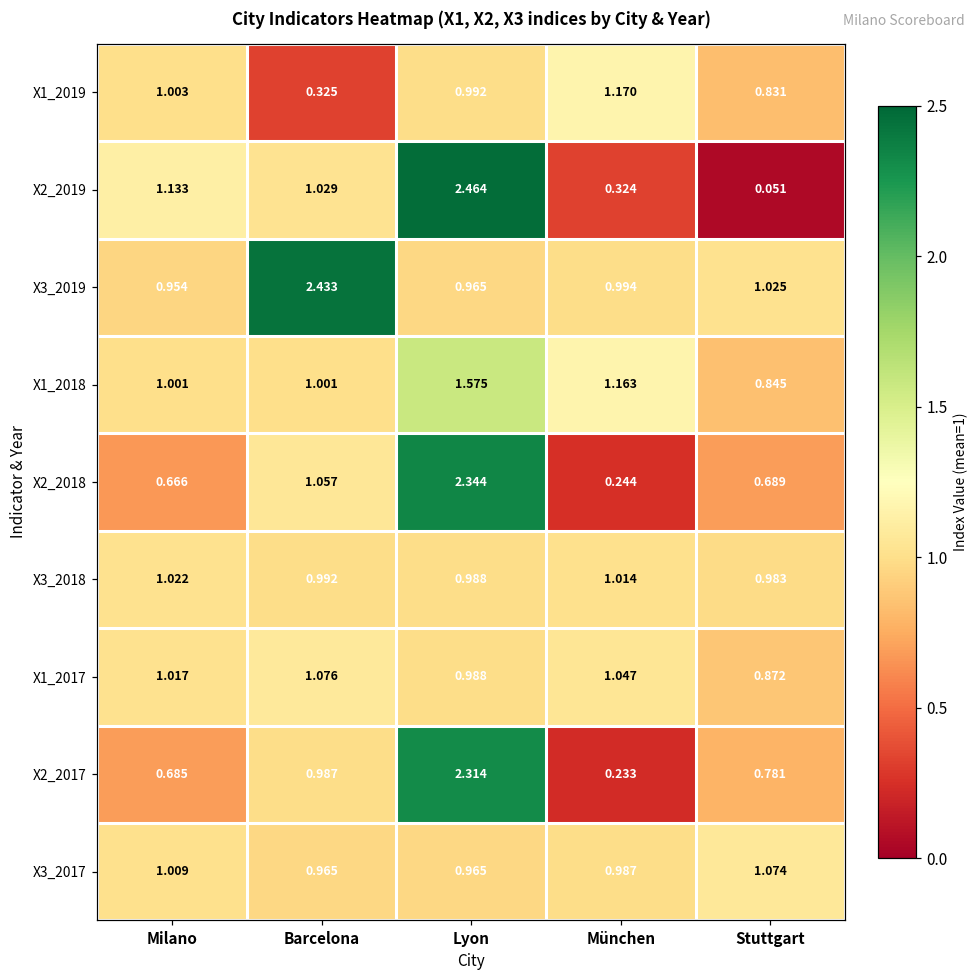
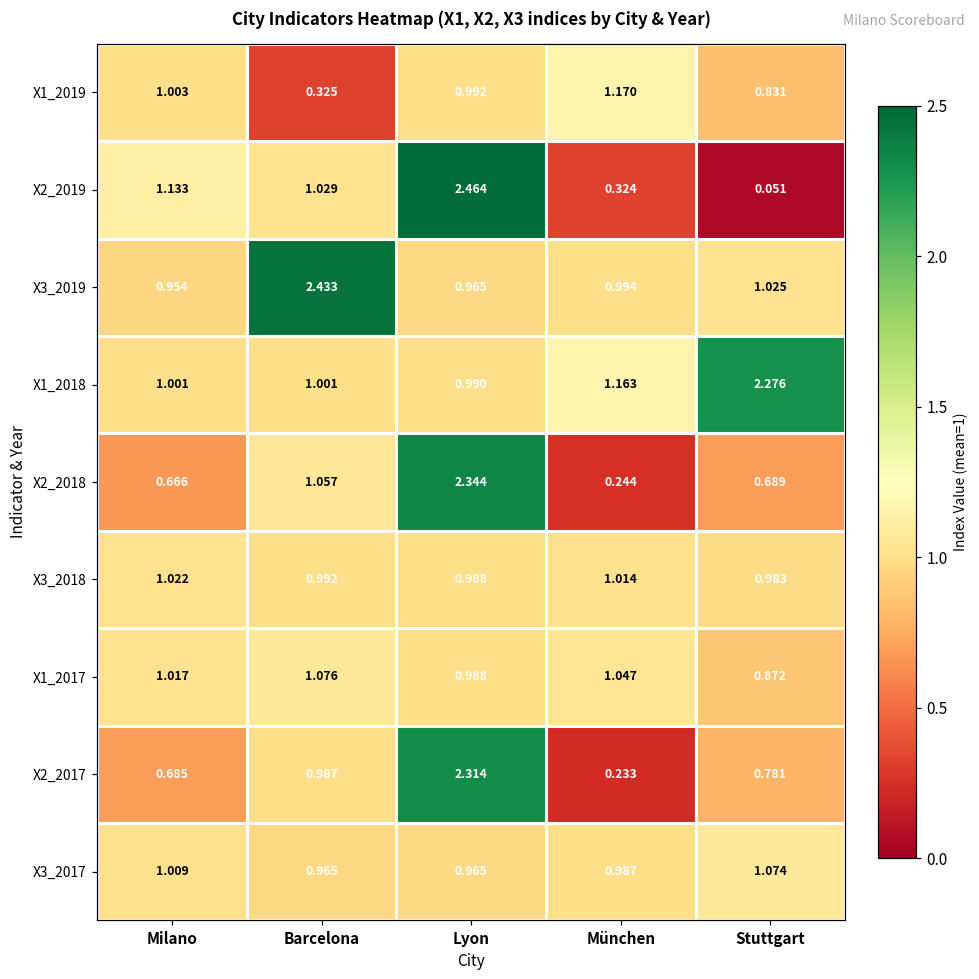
  {
    "X1_2019": {
      "Milano": 1.003,
      "Barcelona": 0.325,
      "Lyon": 0.992,
      "München": 1.170,
      "Stuttgart": 0.831
    },
    "X2_2019": {
      "Milano": 1.133,
      "Barcelona": 1.029,
      "Lyon": 2.464,
      "München": 0.324,
      "Stuttgart": 0.051
    },
    "X3_2019": {
      "Milano": 0.954,
      "Barcelona": 2.433,
      "Lyon": 0.965,
      "München": 0.994,
      "Stuttgart": 1.025
    },
    "X1_2018": {
      "Milano": 1.001,
      "Barcelona": 1.001,
-     "Lyon": 1.575,
+     "Lyon": 0.990,
      "München": 1.163,
-     "Stuttgart": 0.845
+     "Stuttgart": 2.276
    },
    "X2_2018": {
      "Milano": 0.666,
      "Barcelona": 1.057,
      "Lyon": 2.344,
      "München": 0.244,
      "Stuttgart": 0.689
    },
    "X3_2018": {
      "Milano": 1.022,
      "Barcelona": 0.992,
      "Lyon": 0.988,
      "München": 1.014,
      "Stuttgart": 0.983
    },
    "X1_2017": {
      "Milano": 1.017,
      "Barcelona": 1.076,
      "Lyon": 0.988,
      "München": 1.047,
      "Stuttgart": 0.872
    },
    "X2_2017": {
      "Milano": 0.685,
      "Barcelona": 0.987,
      "Lyon": 2.314,
      "München": 0.233,
      "Stuttgart": 0.781
    },
    "X3_2017": {
      "Milano": 1.009,
      "Barcelona": 0.965,
      "Lyon": 0.965,
      "München": 0.987,
      "Stuttgart": 1.074
    }
  }
